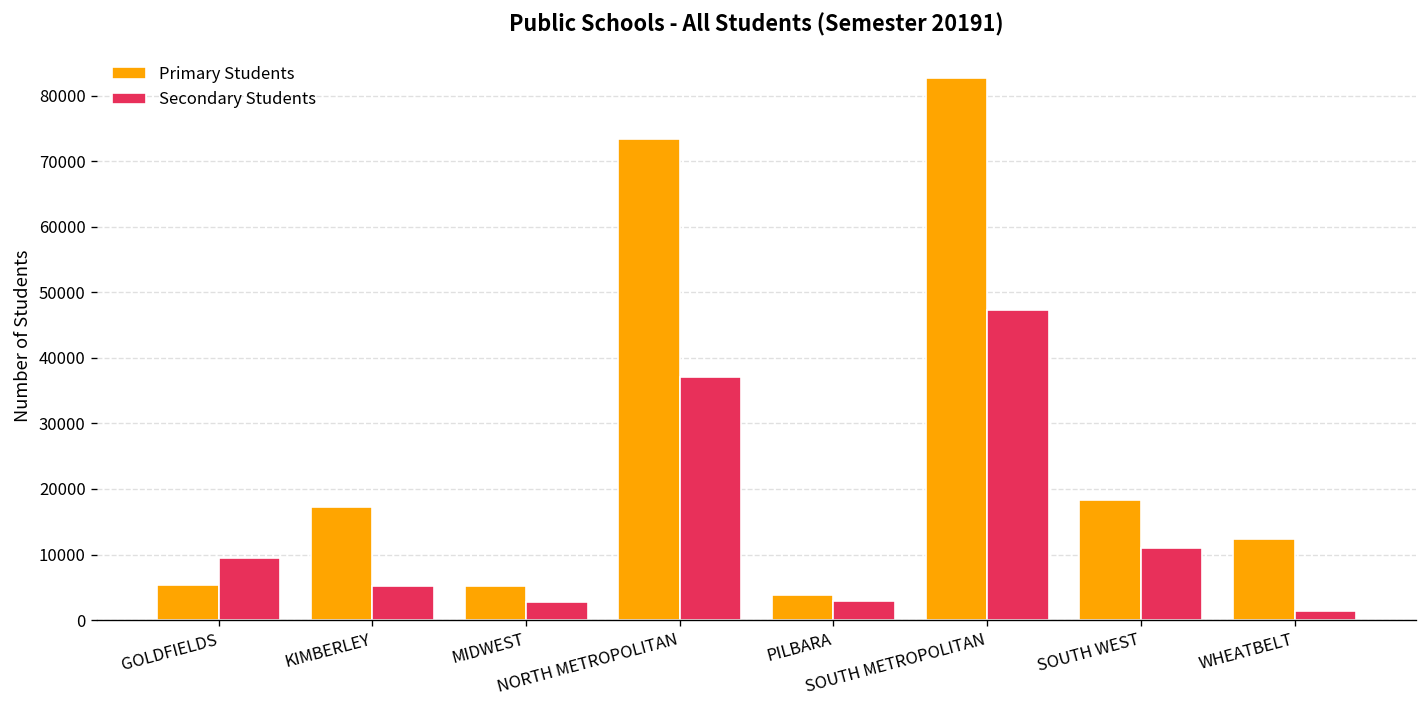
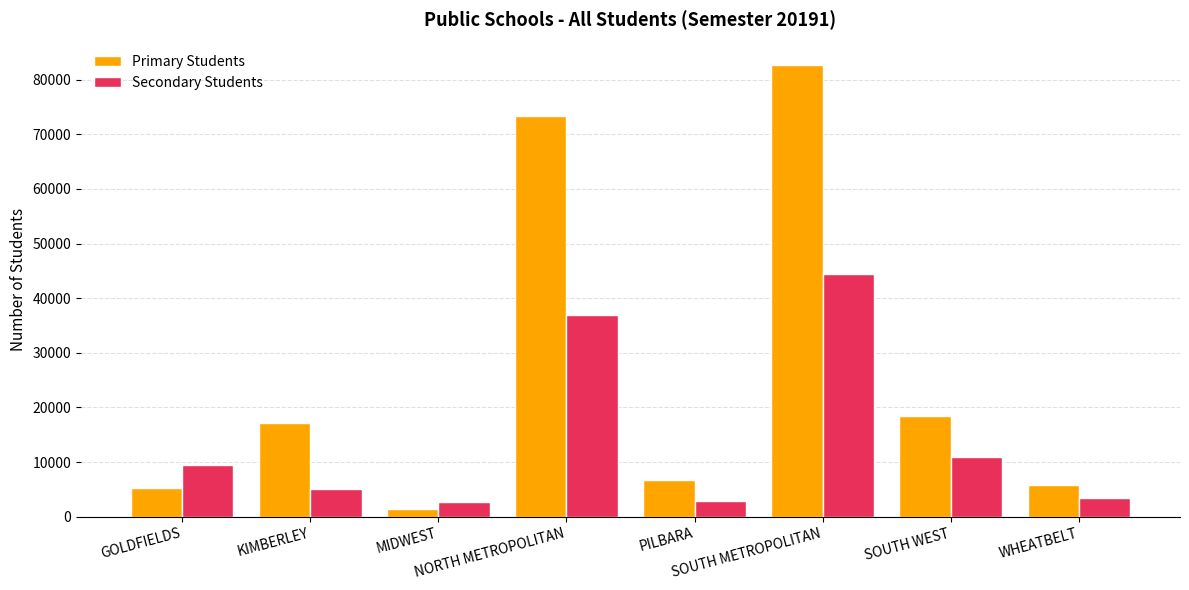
  {
    "Primary Students": {
      "GOLDFIELDS": 5000,
      "KIMBERLEY": 17000,
-     "MIDWEST": 5000,
+     "MIDWEST": 1000,
      "NORTH METROPOLITAN": 73000,
-     "PILBARA": 4000,
+     "PILBARA": 7000,
      "SOUTH METROPOLITAN": 83000,
      "SOUTH WEST": 18000,
-     "WHEATBELT": 12000
+     "WHEATBELT": 6000
    },
    "Secondary Students": {
      "GOLDFIELDS": 9000,
      "KIMBERLEY": 5000,
      "MIDWEST": 3000,
      "NORTH METROPOLITAN": 37000,
      "PILBARA": 3000,
-     "SOUTH METROPOLITAN": 47000,
+     "SOUTH METROPOLITAN": 44000,
      "SOUTH WEST": 11000,
-     "WHEATBELT": 1000
+     "WHEATBELT": 3000
    }
  }
